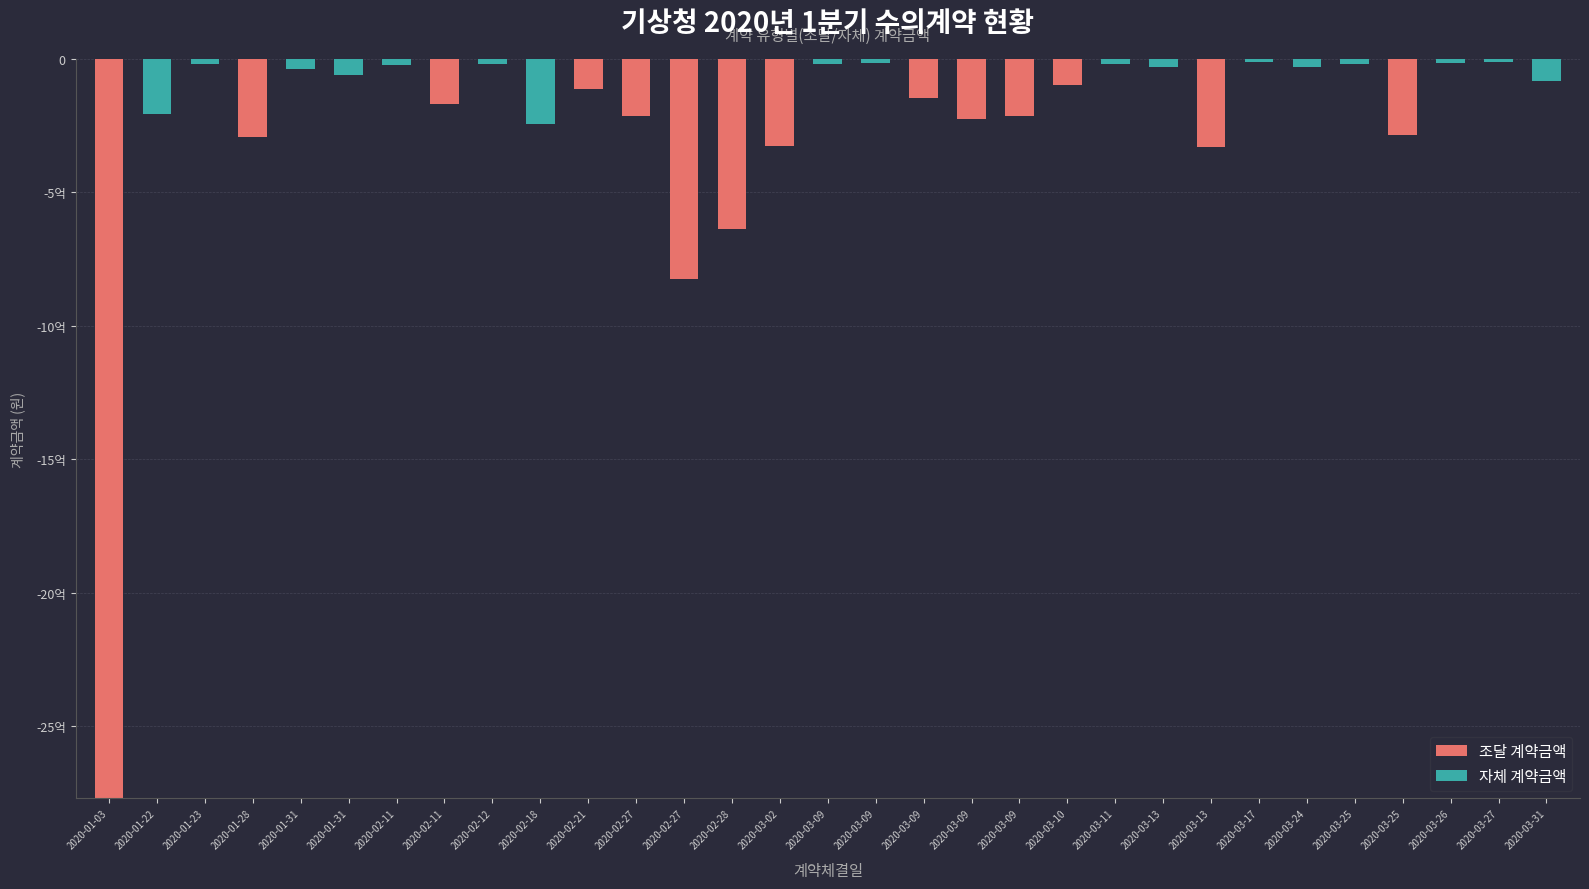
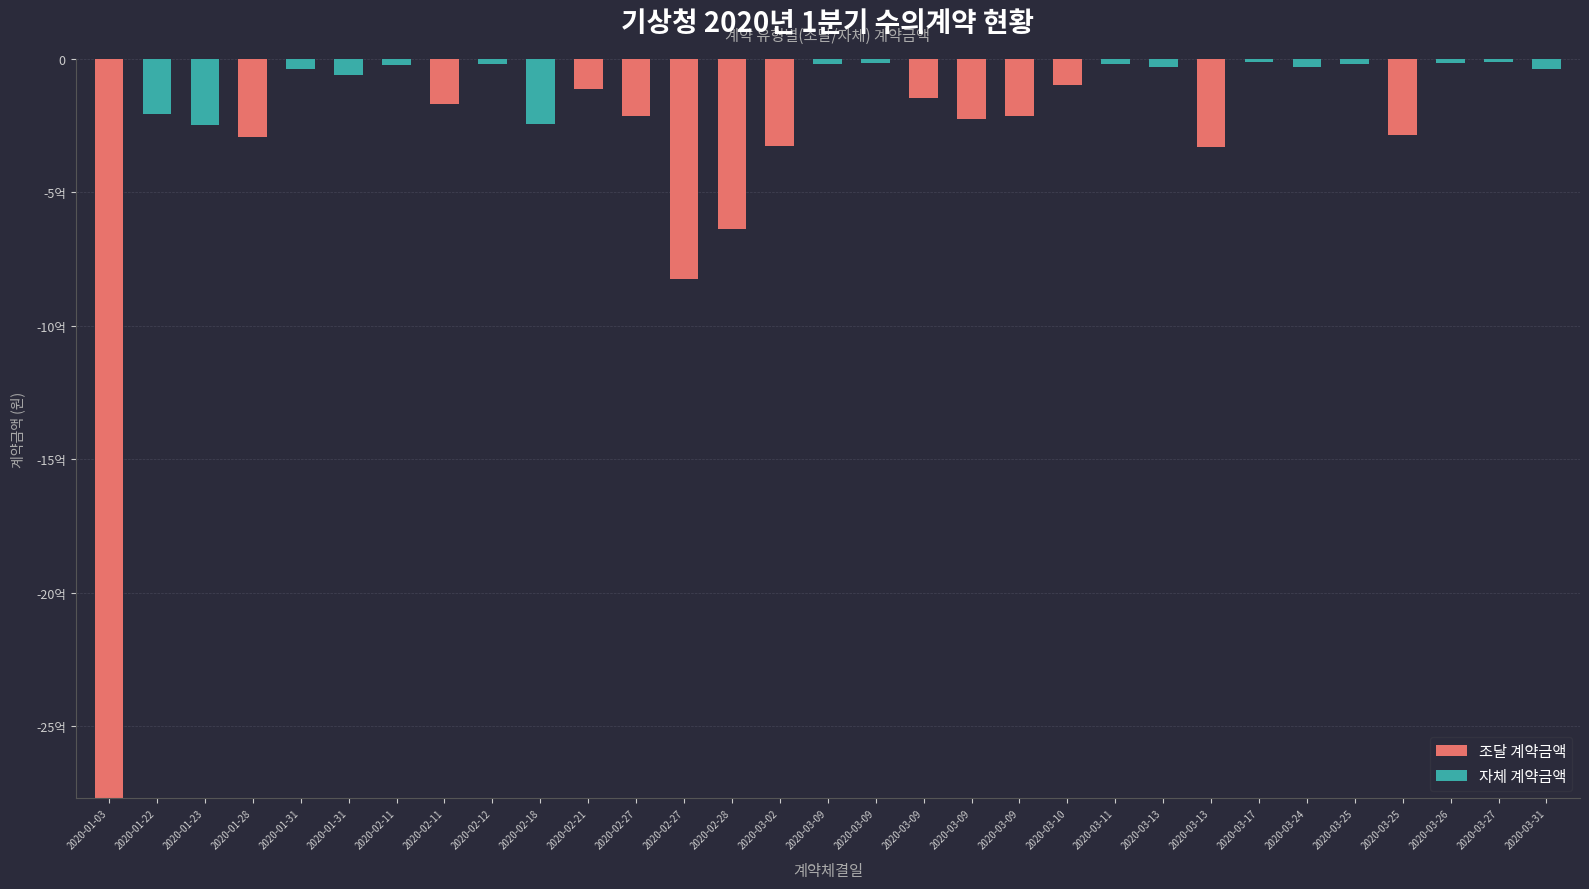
  {
    "조달 계약금액": {
      "2020-01-03": "-27.7억",
      "2020-01-22": "0.0억",
      "2020-01-23": "0.0억",
      "2020-01-28": "-2.9억",
      "2020-02-12": "0.0억",
      "2020-02-18": "0.0억",
      "2020-02-21": "-1.2억",
      "2020-02-28": "-6.4억",
      "2020-03-02": "-3.3억",
      "2020-03-10": "-1.0억",
      "2020-03-11": "0.0억",
      "2020-03-17": "0.0억",
      "2020-03-24": "0.0억",
      "2020-03-26": "0.0억",
      "2020-03-27": "0.0억",
      "2020-03-31": "0.0억"
    },
    "자체 계약금액": {
      "2020-01-03": "0.0억",
      "2020-01-22": "-2.1억",
-     "2020-01-23": "-0.2억",
+     "2020-01-23": "-2.5억",
      "2020-01-28": "0.0억",
      "2020-02-12": "-0.2억",
      "2020-02-18": "-2.4억",
      "2020-02-21": "0.0억",
      "2020-02-28": "0.0억",
      "2020-03-02": "0.0억",
      "2020-03-10": "0.0억",
      "2020-03-11": "-0.2억",
      "2020-03-17": "-0.1억",
      "2020-03-24": "-0.3억",
      "2020-03-26": "-0.2억",
      "2020-03-27": "-0.1억",
-     "2020-03-31": "-0.8억"
+     "2020-03-31": "-0.4억"
    }
  }
